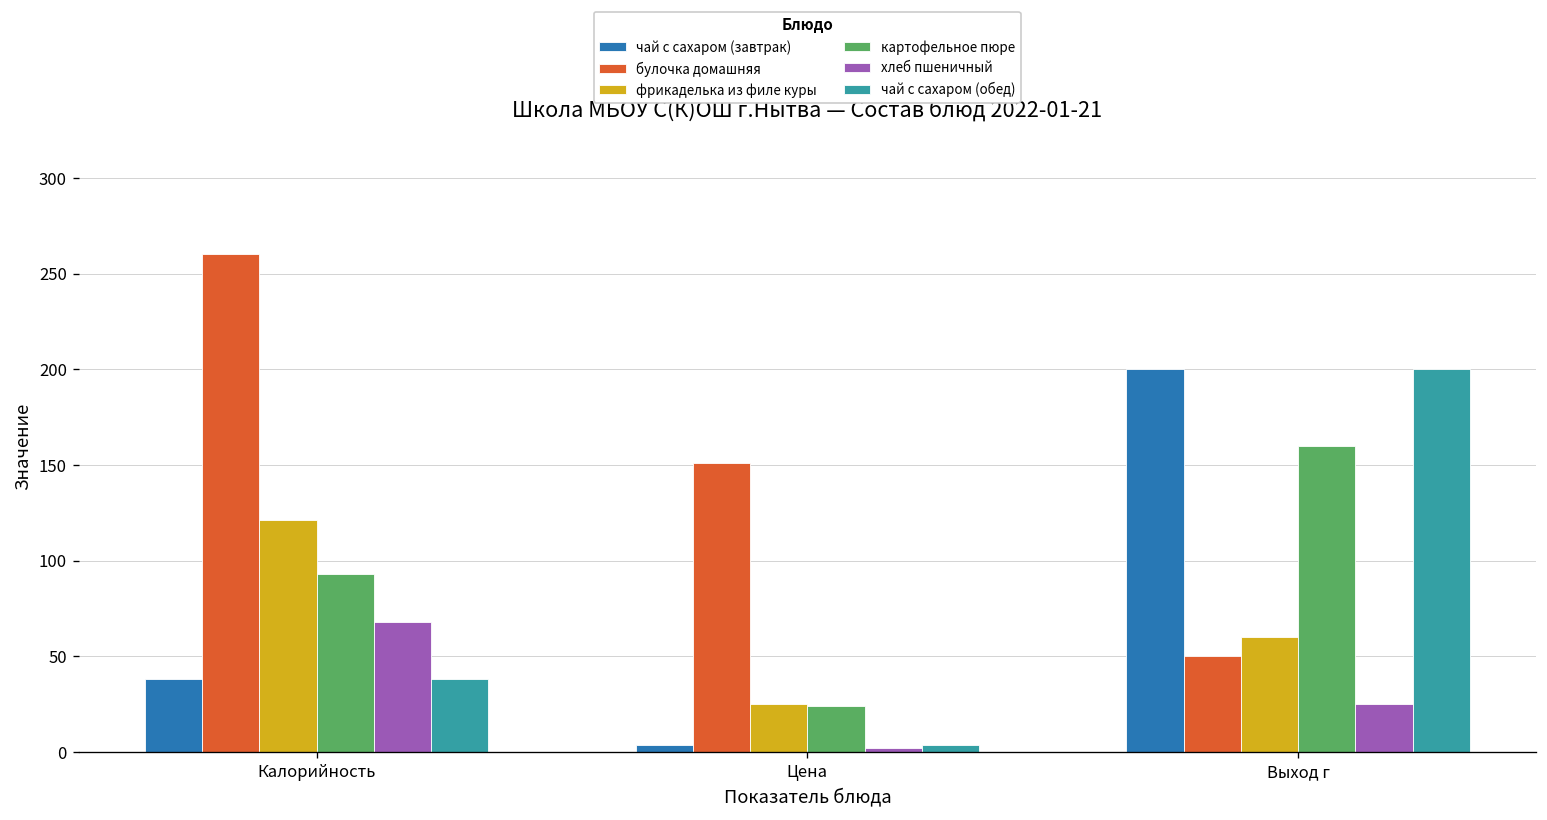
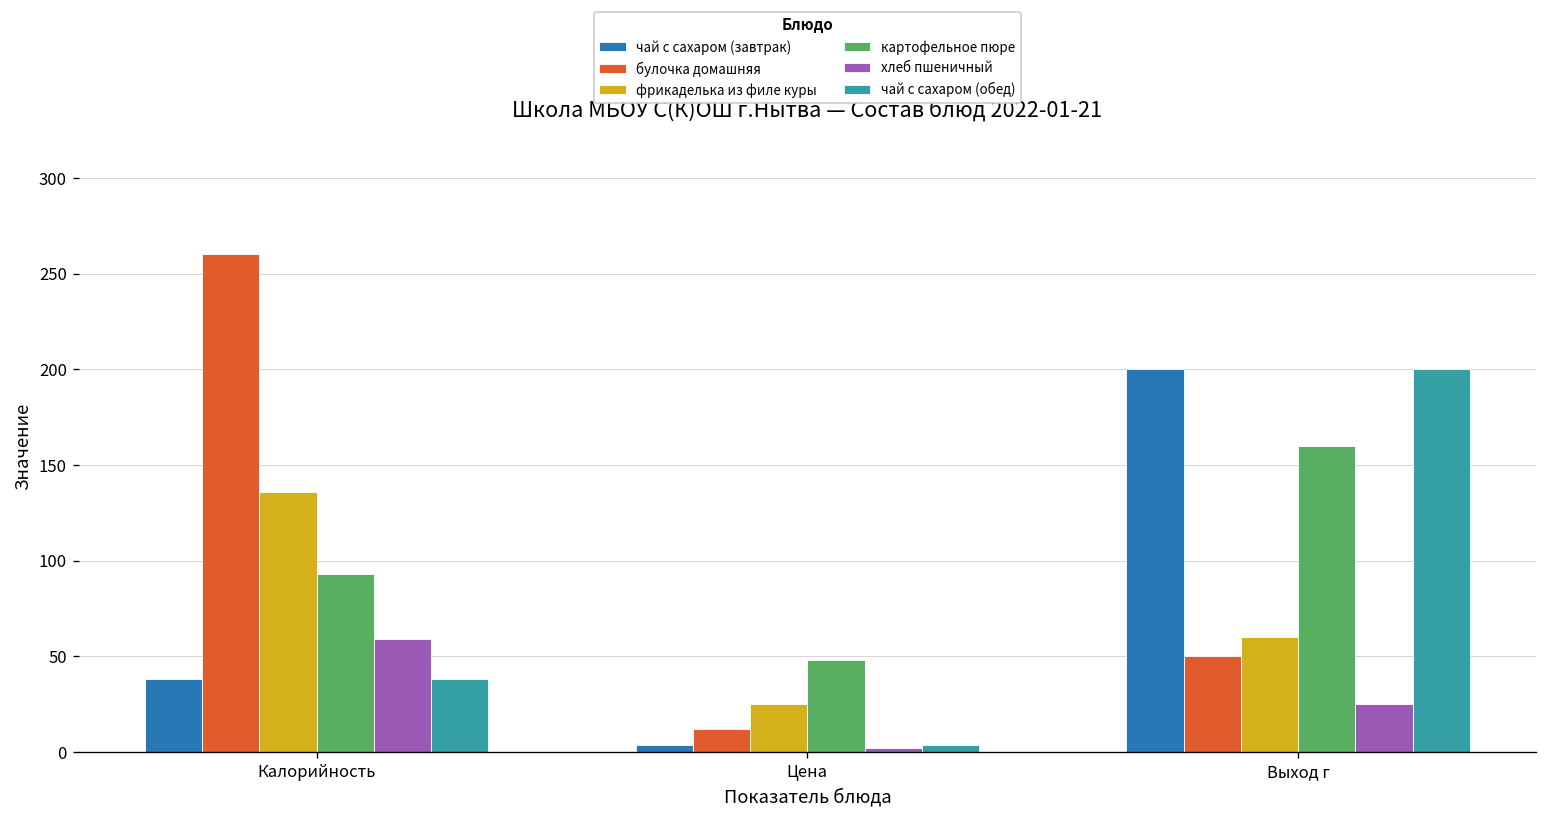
  {
    "булочка домашняя": {
      "Калорийность": 260,
-     "Цена": 151,
+     "Цена": 12,
      "Выход г": 50
    },
    "фрикаделька из филе куры": {
-     "Калорийность": 121,
+     "Калорийность": 136,
      "Цена": 25,
      "Выход г": 60
    },
    "картофельное пюре": {
      "Калорийность": 93,
-     "Цена": 24,
+     "Цена": 48,
      "Выход г": 160
    },
    "хлеб пшеничный": {
-     "Калорийность": 68,
+     "Калорийность": 59,
      "Цена": 2,
      "Выход г": 25
    }
  }
